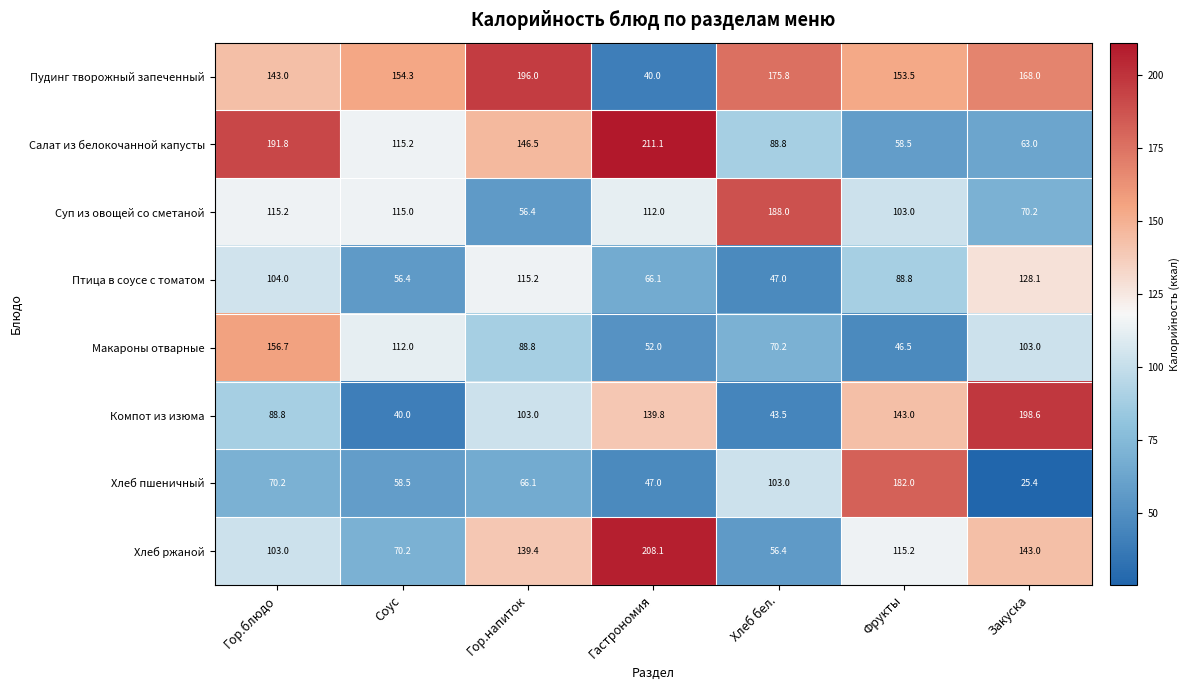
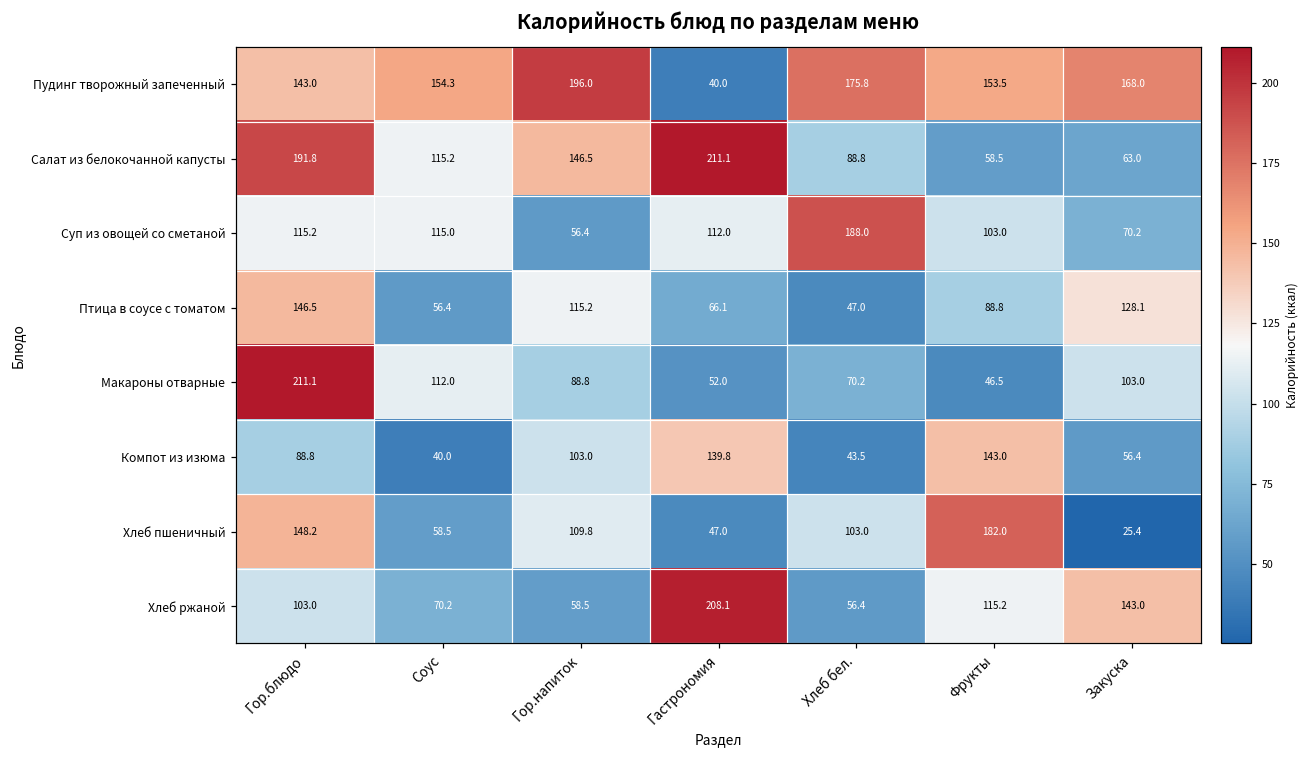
  {
    "Пудинг творожный запеченный": {
      "Гор.блюдо": 143.0,
      "Соус": 154.3,
      "Гор.напиток": 196.0,
      "Гастрономия": 40.0,
      "Хлеб бел.": 175.8,
      "Фрукты": 153.5,
      "Закуска": 168.0
    },
    "Салат из белокочанной капусты": {
      "Гор.блюдо": 191.8,
      "Соус": 115.2,
      "Гор.напиток": 146.5,
      "Гастрономия": 211.1,
      "Хлеб бел.": 88.8,
      "Фрукты": 58.5,
      "Закуска": 63.0
    },
    "Суп из овощей со сметаной": {
      "Гор.блюдо": 115.2,
      "Соус": 115.0,
      "Гор.напиток": 56.4,
      "Гастрономия": 112.0,
      "Хлеб бел.": 188.0,
      "Фрукты": 103.0,
      "Закуска": 70.2
    },
    "Птица в соусе с томатом": {
-     "Гор.блюдо": 104.0,
+     "Гор.блюдо": 146.5,
      "Соус": 56.4,
      "Гор.напиток": 115.2,
      "Гастрономия": 66.1,
      "Хлеб бел.": 47.0,
      "Фрукты": 88.8,
      "Закуска": 128.1
    },
    "Макароны отварные": {
-     "Гор.блюдо": 156.7,
+     "Гор.блюдо": 211.1,
      "Соус": 112.0,
      "Гор.напиток": 88.8,
      "Гастрономия": 52.0,
      "Хлеб бел.": 70.2,
      "Фрукты": 46.5,
      "Закуска": 103.0
    },
    "Компот из изюма": {
      "Гор.блюдо": 88.8,
      "Соус": 40.0,
      "Гор.напиток": 103.0,
      "Гастрономия": 139.8,
      "Хлеб бел.": 43.5,
      "Фрукты": 143.0,
-     "Закуска": 198.6
+     "Закуска": 56.4
    },
    "Хлеб пшеничный": {
-     "Гор.блюдо": 70.2,
+     "Гор.блюдо": 148.2,
      "Соус": 58.5,
-     "Гор.напиток": 66.1,
+     "Гор.напиток": 109.8,
      "Гастрономия": 47.0,
      "Хлеб бел.": 103.0,
      "Фрукты": 182.0,
      "Закуска": 25.4
    },
    "Хлеб ржаной": {
      "Гор.блюдо": 103.0,
      "Соус": 70.2,
-     "Гор.напиток": 139.4,
+     "Гор.напиток": 58.5,
      "Гастрономия": 208.1,
      "Хлеб бел.": 56.4,
      "Фрукты": 115.2,
      "Закуска": 143.0
    }
  }
